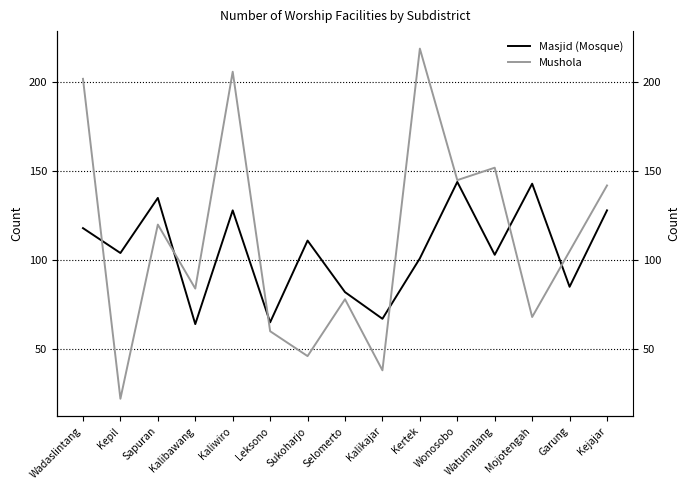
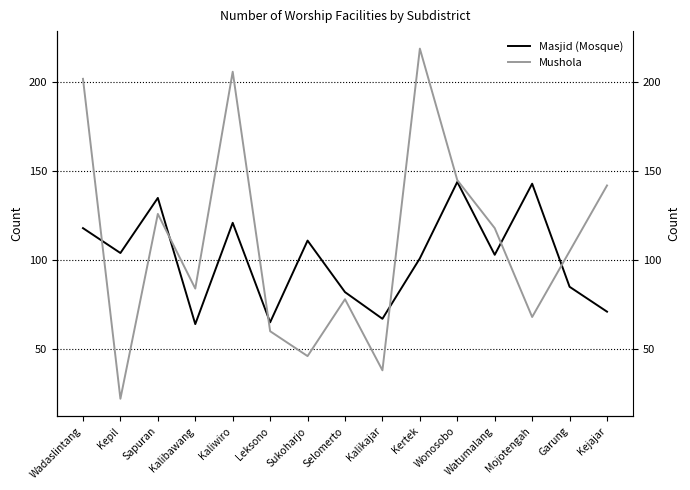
  {
    "Masjid (Mosque)": {
      "Wadaslintang": 118,
      "Kepil": 104,
      "Sapuran": 135,
      "Kalibawang": 64,
-     "Kaliwiro": 128,
+     "Kaliwiro": 121,
      "Leksono": 65,
      "Sukoharjo": 111,
      "Selomerto": 82,
      "Kalikajar": 67,
      "Kertek": 101,
      "Watumalang": 103,
      "Mojotengah": 143,
      "Garung": 85,
-     "Kejajar": 128
+     "Kejajar": 71
    },
    "Mushola": {
      "Wadaslintang": 202,
      "Kepil": 22,
-     "Sapuran": 120,
+     "Sapuran": 126,
      "Kalibawang": 84,
      "Kaliwiro": 206,
      "Leksono": 60,
      "Sukoharjo": 46,
      "Selomerto": 78,
      "Kalikajar": 38,
      "Kertek": 219,
-     "Watumalang": 152,
+     "Watumalang": 118,
      "Mojotengah": 68,
      "Garung": 105,
      "Kejajar": 142
    }
  }
